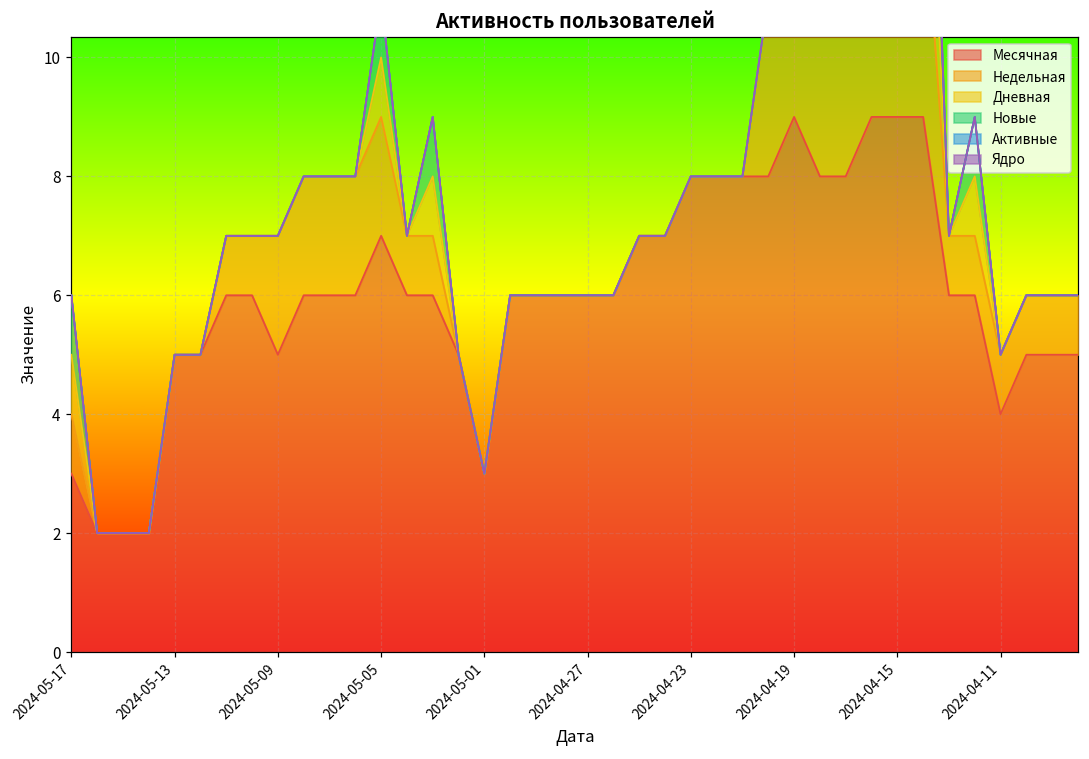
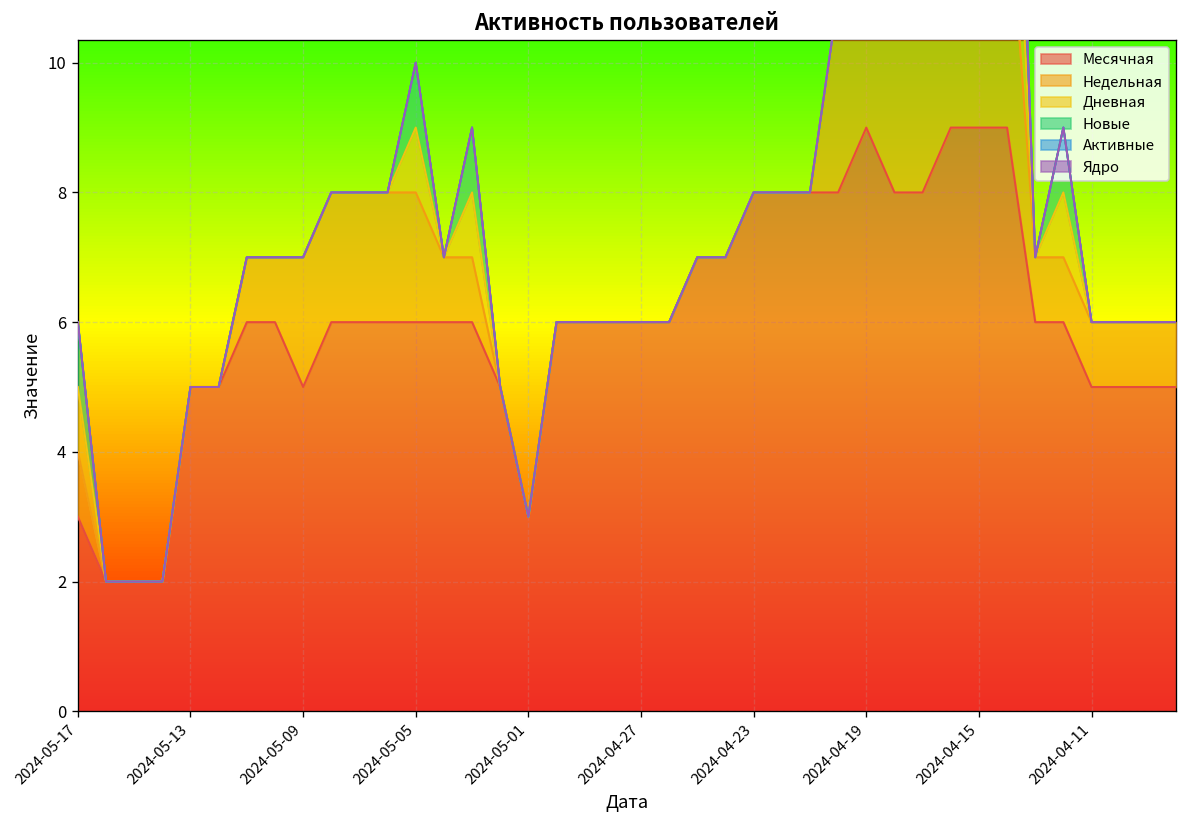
  {
    "Месячная": {
      "2024-05-17": 3,
      "2024-05-09": 5,
-     "2024-05-05": 7,
+     "2024-05-05": 6,
      "2024-04-19": 9,
      "2024-04-15": 9,
-     "2024-04-11": 4
+     "2024-04-11": 5
    }
  }
